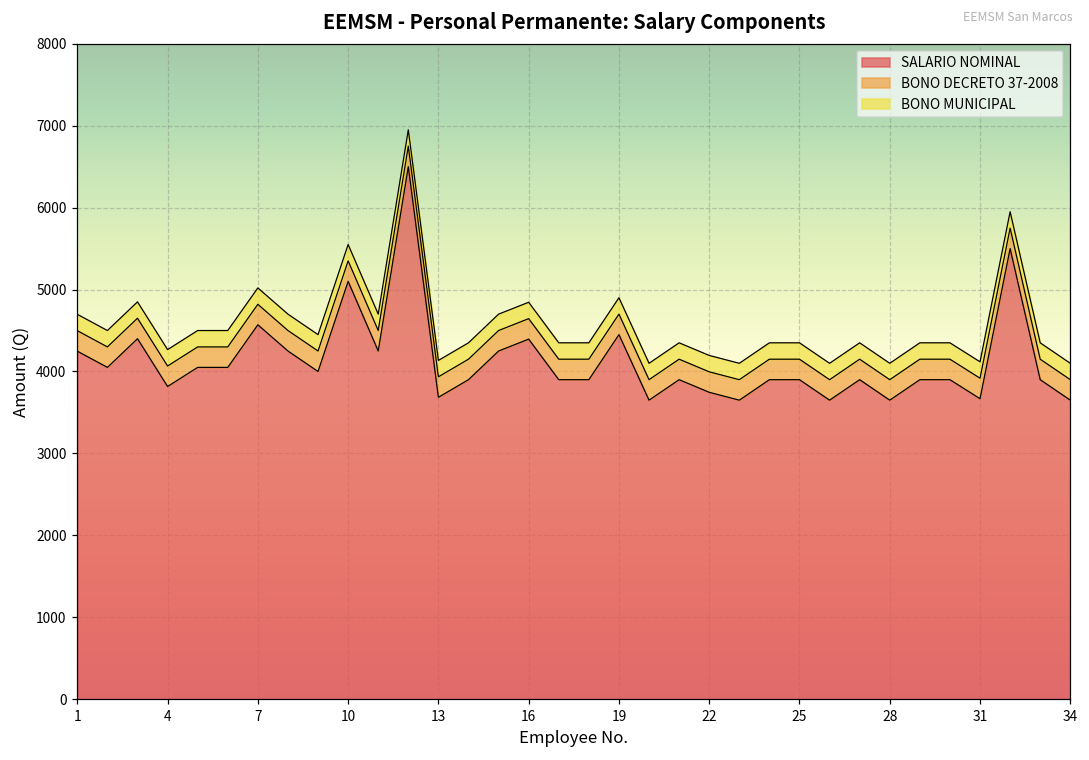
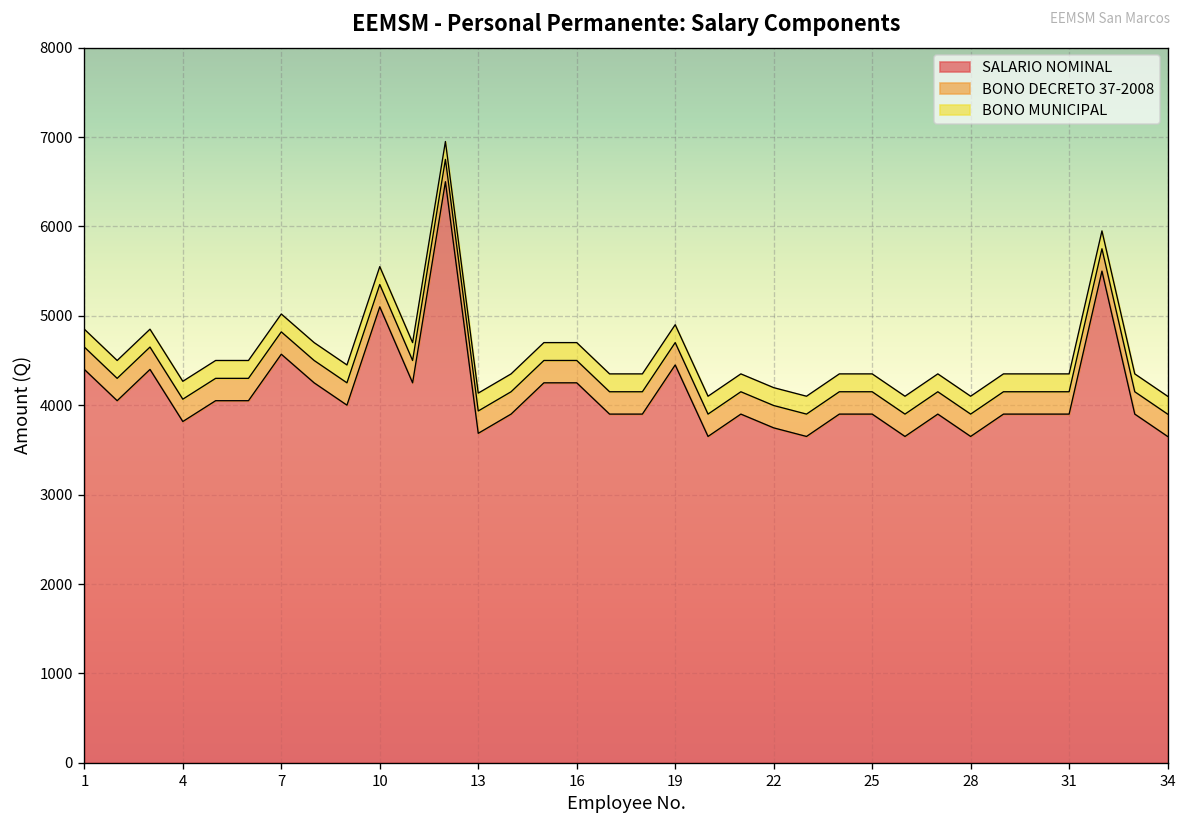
  {
    "SALARIO NOMINAL": {
-     "1": 4200,
+     "1": 4400,
      "4": 3800,
      "7": 4600,
      "10": 5100,
      "13": 3700,
-     "16": 4400,
+     "16": 4300,
      "19": 4500,
      "22": 3700,
      "25": 3900,
      "28": 3700,
-     "31": 3700,
+     "31": 3900,
      "34": 3700
    },
    "BONO DECRETO 37-2008": {
      "1": 300,
      "4": 300,
      "7": 300,
      "10": 300,
      "13": 300,
      "16": 300,
      "19": 300,
      "22": 300,
      "25": 300,
      "28": 300,
      "31": 300,
      "34": 300
    },
    "BONO MUNICIPAL": {
      "1": 200,
      "4": 200,
      "7": 200,
      "10": 200,
      "13": 200,
      "16": 200,
      "19": 200,
      "22": 200,
      "25": 200,
      "28": 200,
      "31": 200,
      "34": 200
    }
  }
